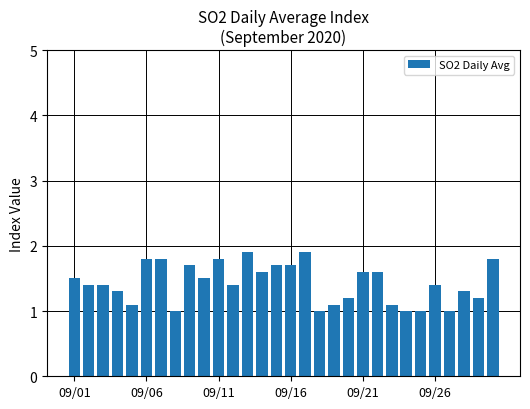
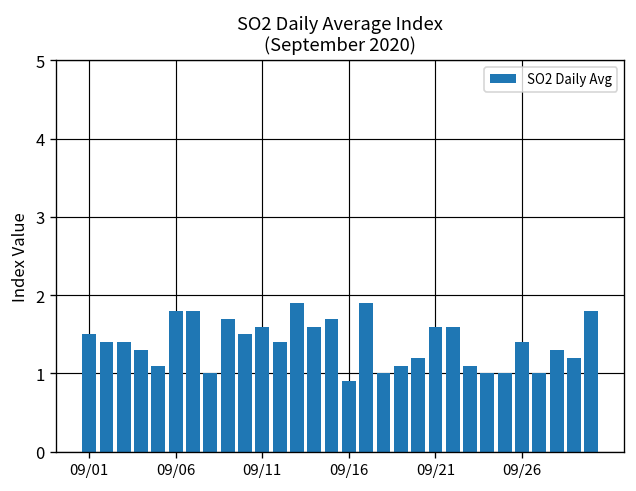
  {
    "09/01": 1.5,
    "09/06": 1.8,
-   "09/11": 1.8,
-   "09/16": 1.7,
+   "09/11": 1.6,
+   "09/16": 0.9,
    "09/21": 1.6,
    "09/26": 1.4
  }
